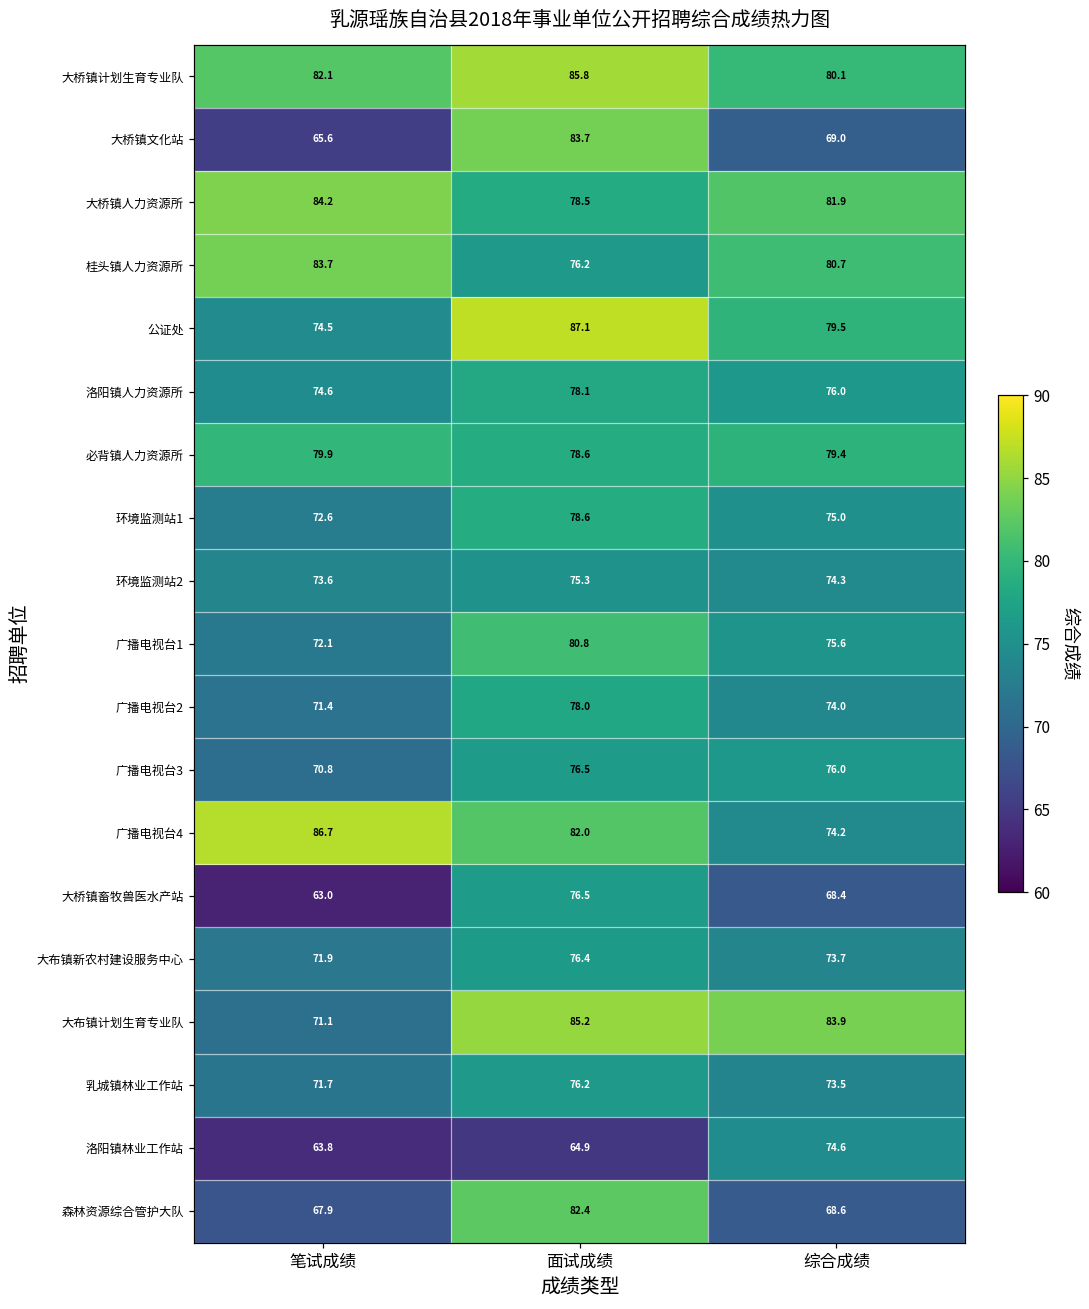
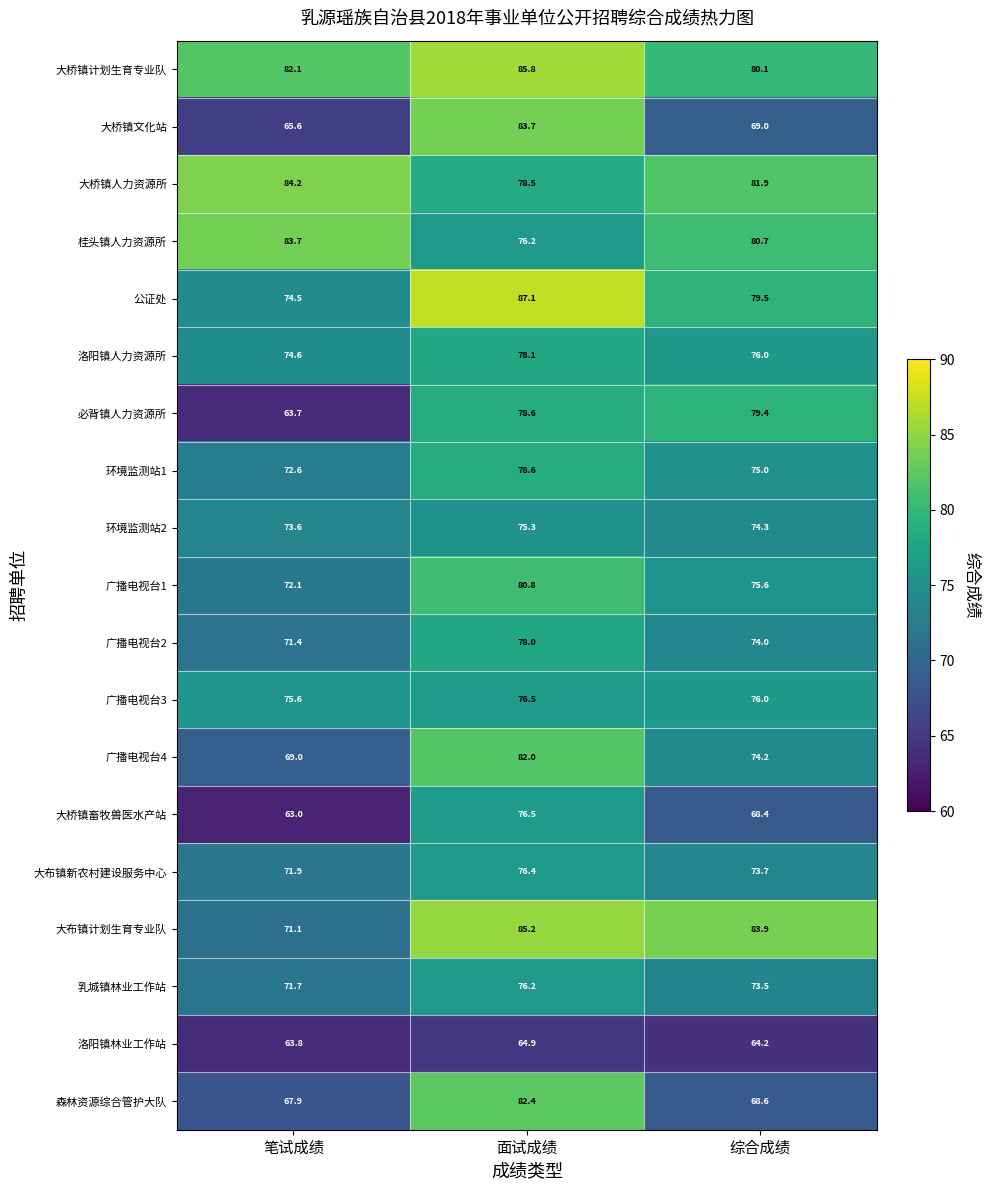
  {
    "大桥镇计划生育专业队": {
      "笔试成绩": 82.1,
      "面试成绩": 85.8,
      "综合成绩": 80.1
    },
    "大桥镇文化站": {
      "笔试成绩": 65.6,
      "面试成绩": 83.7,
      "综合成绩": 69.0
    },
    "大桥镇人力资源所": {
      "笔试成绩": 84.2,
      "面试成绩": 78.5,
      "综合成绩": 81.9
    },
    "桂头镇人力资源所": {
      "笔试成绩": 83.7,
      "面试成绩": 76.2,
      "综合成绩": 80.7
    },
    "公证处": {
      "笔试成绩": 74.5,
      "面试成绩": 87.1,
      "综合成绩": 79.5
    },
    "洛阳镇人力资源所": {
      "笔试成绩": 74.6,
      "面试成绩": 78.1,
      "综合成绩": 76.0
    },
    "必背镇人力资源所": {
-     "笔试成绩": 79.9,
+     "笔试成绩": 63.7,
      "面试成绩": 78.6,
      "综合成绩": 79.4
    },
    "环境监测站1": {
      "笔试成绩": 72.6,
      "面试成绩": 78.6,
      "综合成绩": 75.0
    },
    "环境监测站2": {
      "笔试成绩": 73.6,
      "面试成绩": 75.3,
      "综合成绩": 74.3
    },
    "广播电视台1": {
      "笔试成绩": 72.1,
      "面试成绩": 80.8,
      "综合成绩": 75.6
    },
    "广播电视台2": {
      "笔试成绩": 71.4,
      "面试成绩": 78.0,
      "综合成绩": 74.0
    },
    "广播电视台3": {
-     "笔试成绩": 70.8,
+     "笔试成绩": 75.6,
      "面试成绩": 76.5,
      "综合成绩": 76.0
    },
    "广播电视台4": {
-     "笔试成绩": 86.7,
+     "笔试成绩": 69.0,
      "面试成绩": 82.0,
      "综合成绩": 74.2
    },
    "大桥镇畜牧兽医水产站": {
      "笔试成绩": 63.0,
      "面试成绩": 76.5,
      "综合成绩": 68.4
    },
    "大布镇新农村建设服务中心": {
      "笔试成绩": 71.9,
      "面试成绩": 76.4,
      "综合成绩": 73.7
    },
    "大布镇计划生育专业队": {
      "笔试成绩": 71.1,
      "面试成绩": 85.2,
      "综合成绩": 83.9
    },
    "乳城镇林业工作站": {
      "笔试成绩": 71.7,
      "面试成绩": 76.2,
      "综合成绩": 73.5
    },
    "洛阳镇林业工作站": {
      "笔试成绩": 63.8,
      "面试成绩": 64.9,
-     "综合成绩": 74.6
+     "综合成绩": 64.2
    },
    "森林资源综合管护大队": {
      "笔试成绩": 67.9,
      "面试成绩": 82.4,
      "综合成绩": 68.6
    }
  }
